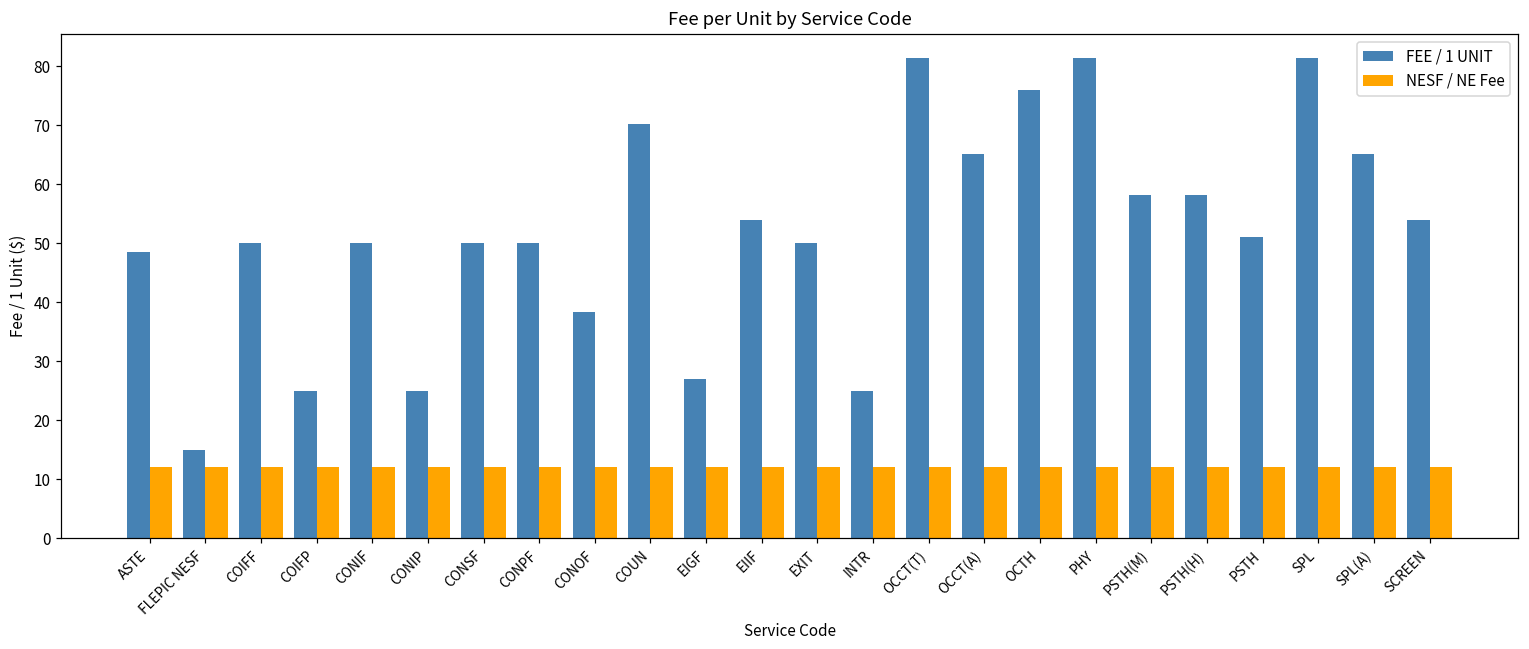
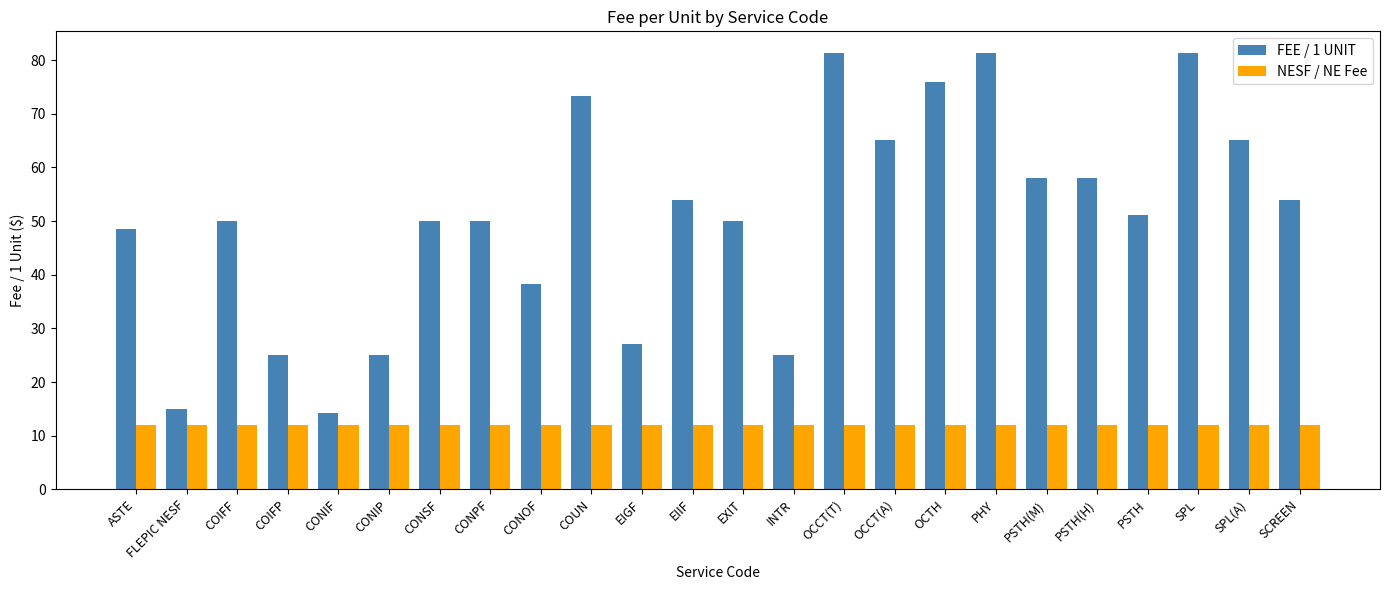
  {
    "FEE / 1 UNIT": {
      "ASTE": 49,
      "FLEPIC NESF": 15,
      "COIFF": 50,
      "COIFP": 25,
-     "CONIF": 50,
+     "CONIF": 14,
      "CONIP": 25,
      "CONSF": 50,
      "CONPF": 50,
      "CONOF": 38,
-     "COUN": 70,
+     "COUN": 73,
      "EIGF": 27,
      "EIIF": 54,
      "EXIT": 50,
      "INTR": 25,
      "OCCT(T)": 81,
      "OCCT(A)": 65,
      "OCTH": 76,
      "PHY": 81,
      "PSTH(M)": 58,
      "PSTH(H)": 58,
      "PSTH": 51,
      "SPL": 81,
      "SPL(A)": 65,
      "SCREEN": 54
    },
    "NESF / NE Fee": {
      "ASTE": 12,
      "FLEPIC NESF": 12,
      "COIFF": 12,
      "COIFP": 12,
      "CONIF": 12,
      "CONIP": 12,
      "CONSF": 12,
      "CONPF": 12,
      "CONOF": 12,
      "COUN": 12,
      "EIGF": 12,
      "EIIF": 12,
      "EXIT": 12,
      "INTR": 12,
      "OCCT(T)": 12,
      "OCCT(A)": 12,
      "OCTH": 12,
      "PHY": 12,
      "PSTH(M)": 12,
      "PSTH(H)": 12,
      "PSTH": 12,
      "SPL": 12,
      "SPL(A)": 12,
      "SCREEN": 12
    }
  }
